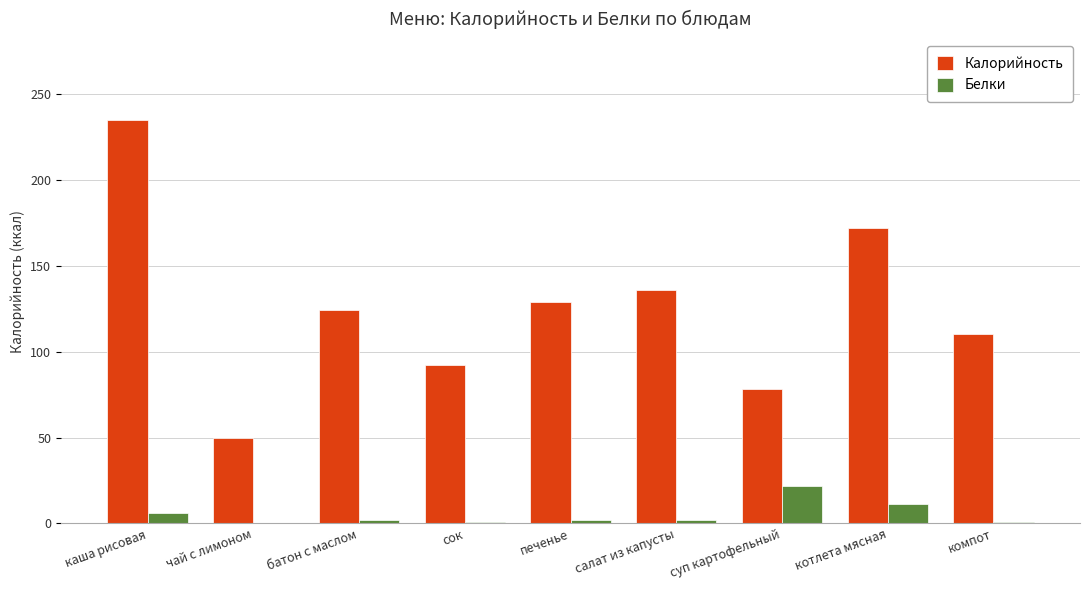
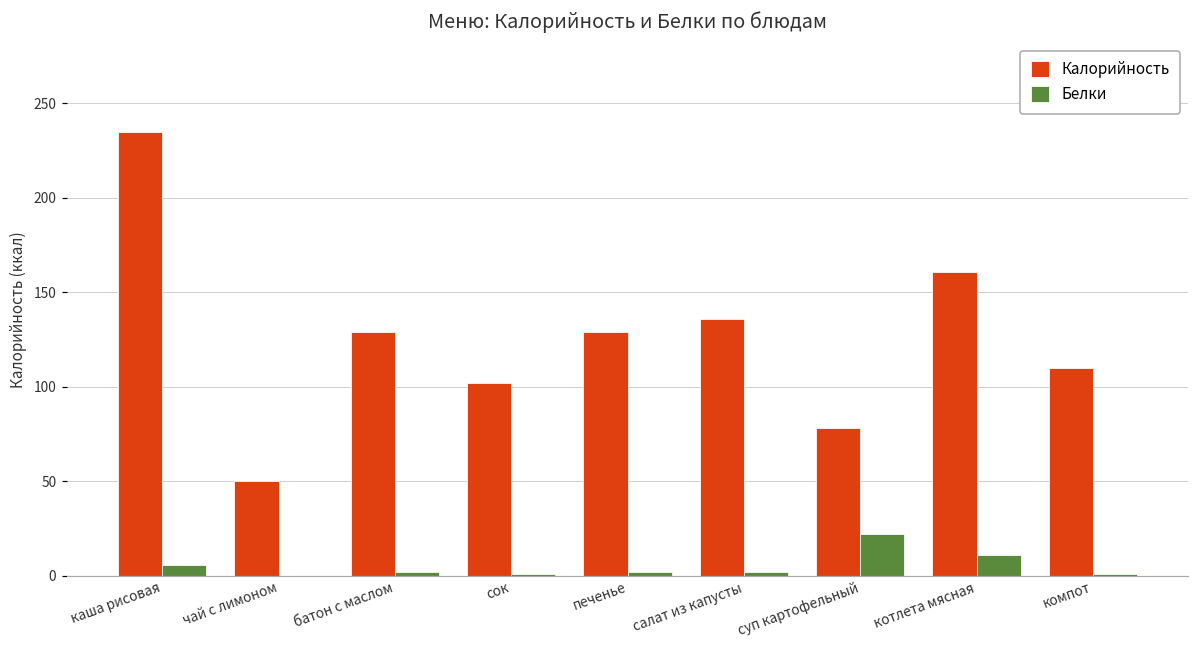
  {
    "Калорийность": {
      "каша рисовая": 235,
      "чай с лимоном": 50,
-     "батон с маслом": 124,
-     "сок": 92,
+     "батон с маслом": 129,
+     "сок": 102,
      "печенье": 129,
      "салат из капусты": 136,
      "суп картофельный": 78,
-     "котлета мясная": 172,
+     "котлета мясная": 161,
      "компот": 110
    },
    "Белки": {
      "каша рисовая": 6,
      "чай с лимоном": 0,
      "батон с маслом": 2,
      "печенье": 2,
      "салат из капусты": 2,
      "суп картофельный": 22,
      "котлета мясная": 11
    }
  }
